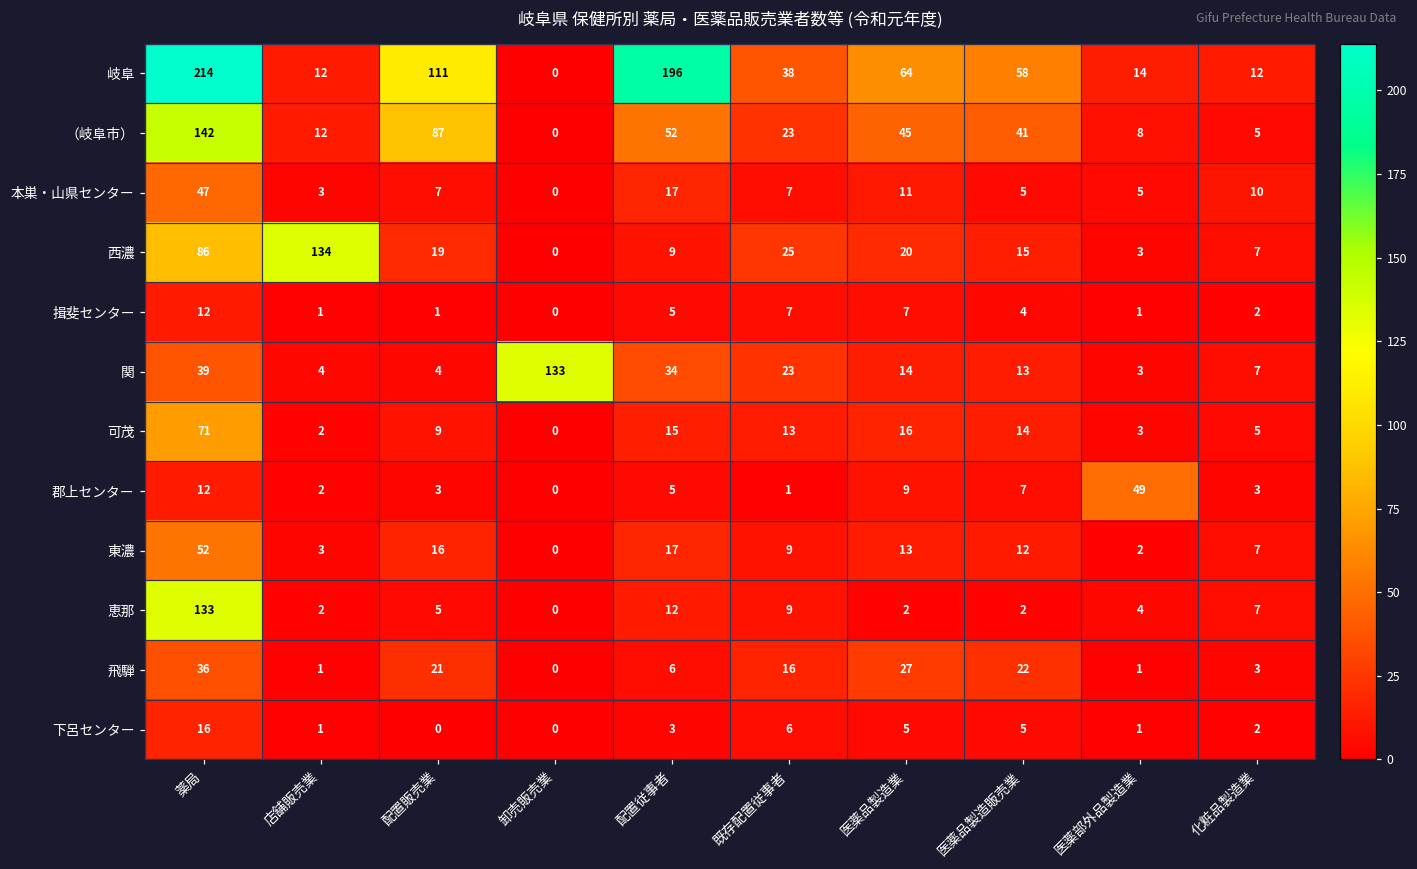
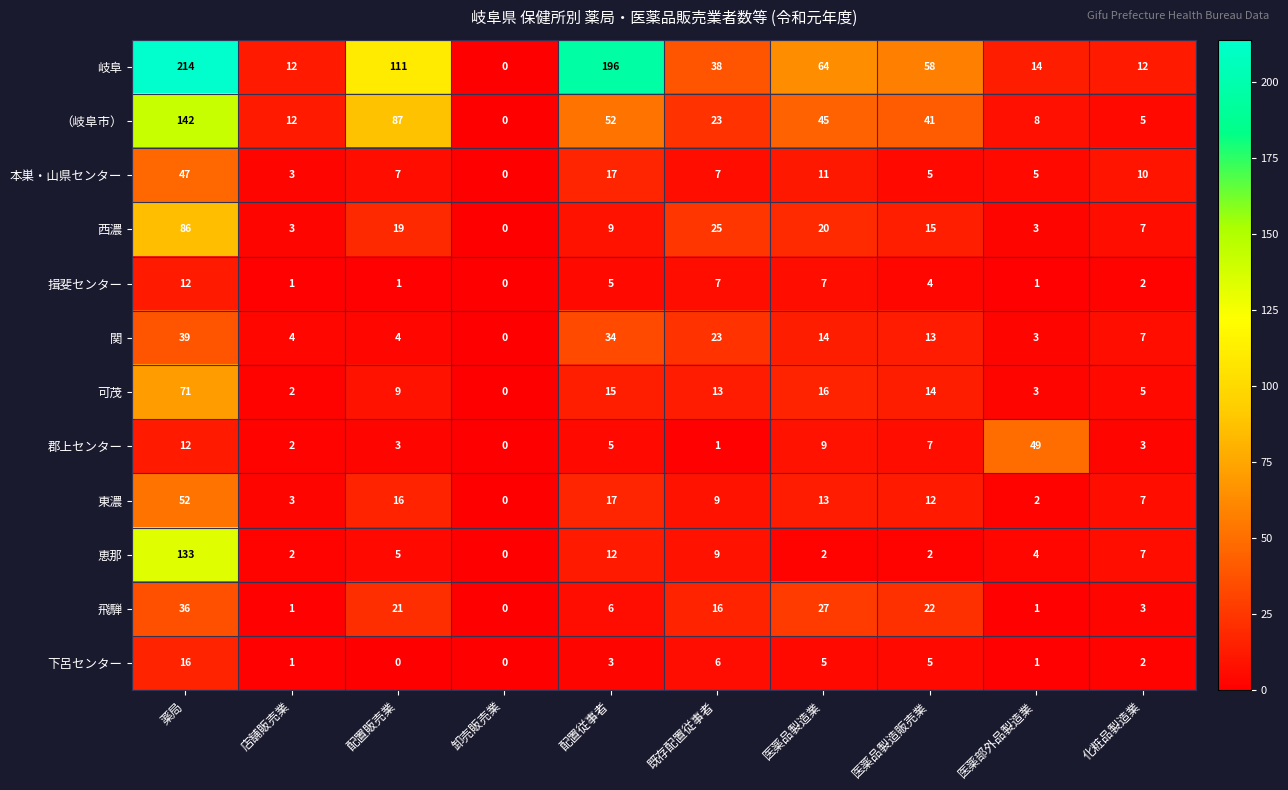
  {
    "岐阜": {
      "薬局": 214,
      "店舗販売業": 12,
      "配置販売業": 111,
      "卸売販売業": 0,
      "配置従事者": 196,
      "既存配置従事者": 38,
      "医薬品製造業": 64,
      "医薬品製造販売業": 58,
      "医薬部外品製造業": 14,
      "化粧品製造業": 12
    },
    "（岐阜市）": {
      "薬局": 142,
      "店舗販売業": 12,
      "配置販売業": 87,
      "卸売販売業": 0,
      "配置従事者": 52,
      "既存配置従事者": 23,
      "医薬品製造業": 45,
      "医薬品製造販売業": 41,
      "医薬部外品製造業": 8,
      "化粧品製造業": 5
    },
    "本巣・山県センター": {
      "薬局": 47,
      "店舗販売業": 3,
      "配置販売業": 7,
      "卸売販売業": 0,
      "配置従事者": 17,
      "既存配置従事者": 7,
      "医薬品製造業": 11,
      "医薬品製造販売業": 5,
      "医薬部外品製造業": 5,
      "化粧品製造業": 10
    },
    "西濃": {
      "薬局": 86,
-     "店舗販売業": 134,
+     "店舗販売業": 3,
      "配置販売業": 19,
      "卸売販売業": 0,
      "配置従事者": 9,
      "既存配置従事者": 25,
      "医薬品製造業": 20,
      "医薬品製造販売業": 15,
      "医薬部外品製造業": 3,
      "化粧品製造業": 7
    },
    "揖斐センター": {
      "薬局": 12,
      "店舗販売業": 1,
      "配置販売業": 1,
      "卸売販売業": 0,
      "配置従事者": 5,
      "既存配置従事者": 7,
      "医薬品製造業": 7,
      "医薬品製造販売業": 4,
      "医薬部外品製造業": 1,
      "化粧品製造業": 2
    },
    "関": {
      "薬局": 39,
      "店舗販売業": 4,
      "配置販売業": 4,
-     "卸売販売業": 133,
+     "卸売販売業": 0,
      "配置従事者": 34,
      "既存配置従事者": 23,
      "医薬品製造業": 14,
      "医薬品製造販売業": 13,
      "医薬部外品製造業": 3,
      "化粧品製造業": 7
    },
    "可茂": {
      "薬局": 71,
      "店舗販売業": 2,
      "配置販売業": 9,
      "卸売販売業": 0,
      "配置従事者": 15,
      "既存配置従事者": 13,
      "医薬品製造業": 16,
      "医薬品製造販売業": 14,
      "医薬部外品製造業": 3,
      "化粧品製造業": 5
    },
    "郡上センター": {
      "薬局": 12,
      "店舗販売業": 2,
      "配置販売業": 3,
      "卸売販売業": 0,
      "配置従事者": 5,
      "既存配置従事者": 1,
      "医薬品製造業": 9,
      "医薬品製造販売業": 7,
      "医薬部外品製造業": 49,
      "化粧品製造業": 3
    },
    "東濃": {
      "薬局": 52,
      "店舗販売業": 3,
      "配置販売業": 16,
      "卸売販売業": 0,
      "配置従事者": 17,
      "既存配置従事者": 9,
      "医薬品製造業": 13,
      "医薬品製造販売業": 12,
      "医薬部外品製造業": 2,
      "化粧品製造業": 7
    },
    "恵那": {
      "薬局": 133,
      "店舗販売業": 2,
      "配置販売業": 5,
      "卸売販売業": 0,
      "配置従事者": 12,
      "既存配置従事者": 9,
      "医薬品製造業": 2,
      "医薬品製造販売業": 2,
      "医薬部外品製造業": 4,
      "化粧品製造業": 7
    },
    "飛騨": {
      "薬局": 36,
      "店舗販売業": 1,
      "配置販売業": 21,
      "卸売販売業": 0,
      "配置従事者": 6,
      "既存配置従事者": 16,
      "医薬品製造業": 27,
      "医薬品製造販売業": 22,
      "医薬部外品製造業": 1,
      "化粧品製造業": 3
    },
    "下呂センター": {
      "薬局": 16,
      "店舗販売業": 1,
      "配置販売業": 0,
      "卸売販売業": 0,
      "配置従事者": 3,
      "既存配置従事者": 6,
      "医薬品製造業": 5,
      "医薬品製造販売業": 5,
      "医薬部外品製造業": 1,
      "化粧品製造業": 2
    }
  }
